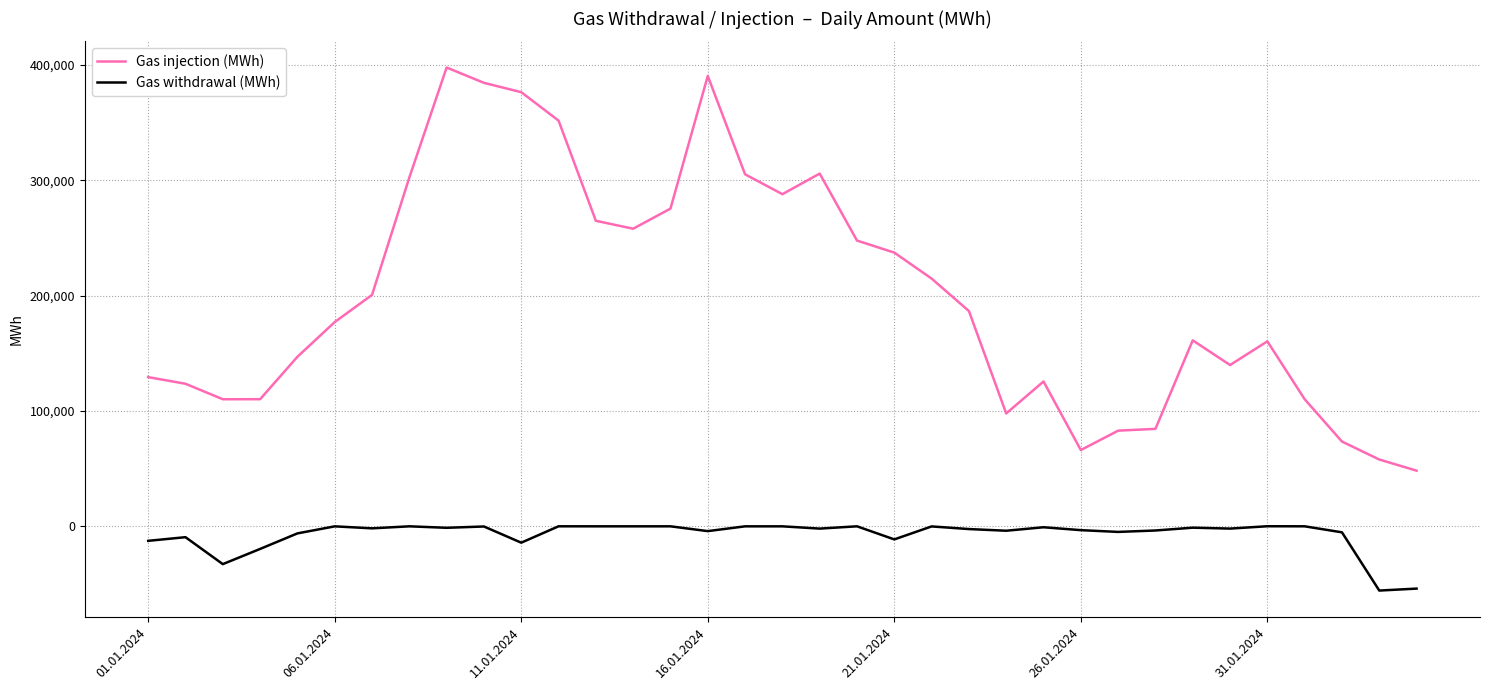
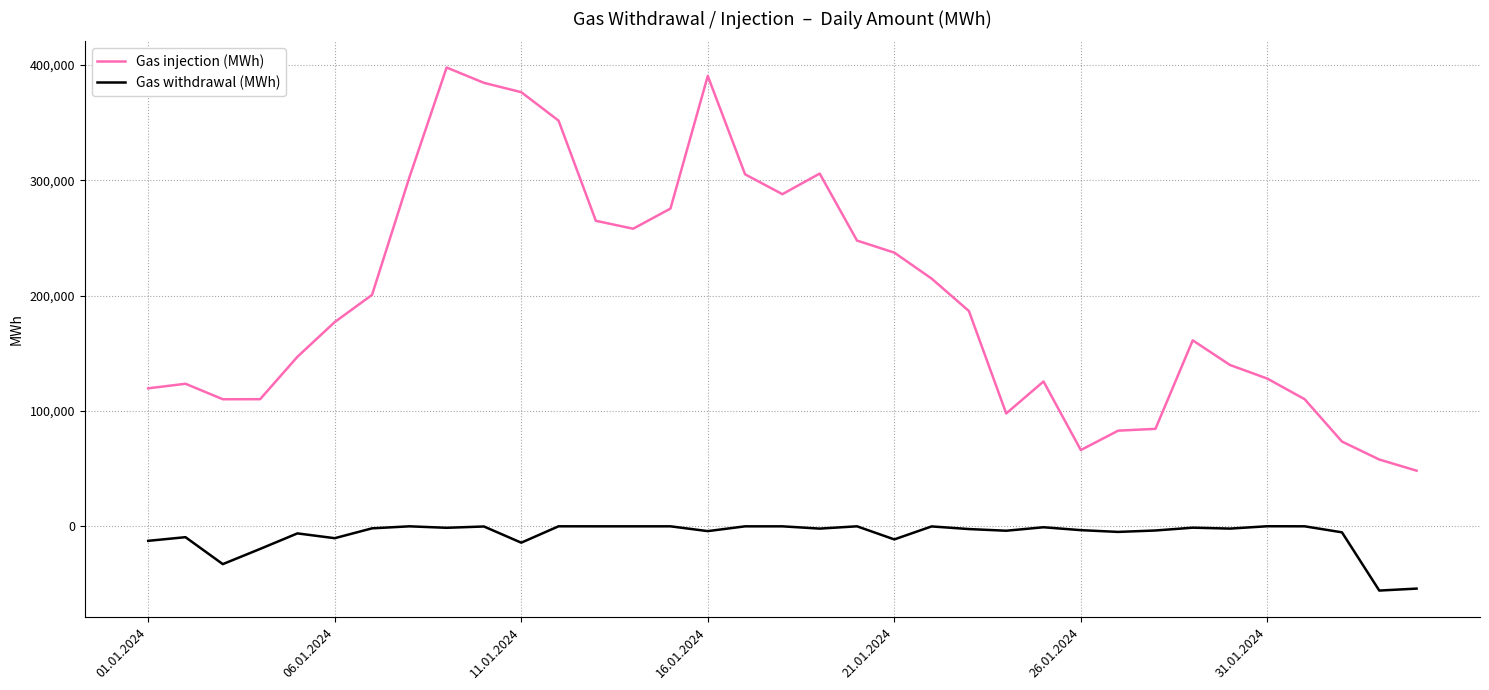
  {
    "Gas injection (MWh)": {
-     "01.01.2024": "129,000",
+     "01.01.2024": "120,000",
      "06.01.2024": "177,000",
      "11.01.2024": "376,000",
      "16.01.2024": "390,000",
      "21.01.2024": "237,000",
      "26.01.2024": "66,000",
-     "31.01.2024": "160,000"
+     "31.01.2024": "128,000"
    },
    "Gas withdrawal (MWh)": {
      "01.01.2024": "-13,000",
-     "06.01.2024": "0",
+     "06.01.2024": "-10,000",
      "11.01.2024": "-14,000",
      "16.01.2024": "-4,000",
      "21.01.2024": "-11,000",
      "26.01.2024": "-3,000",
      "31.01.2024": "0"
    }
  }
